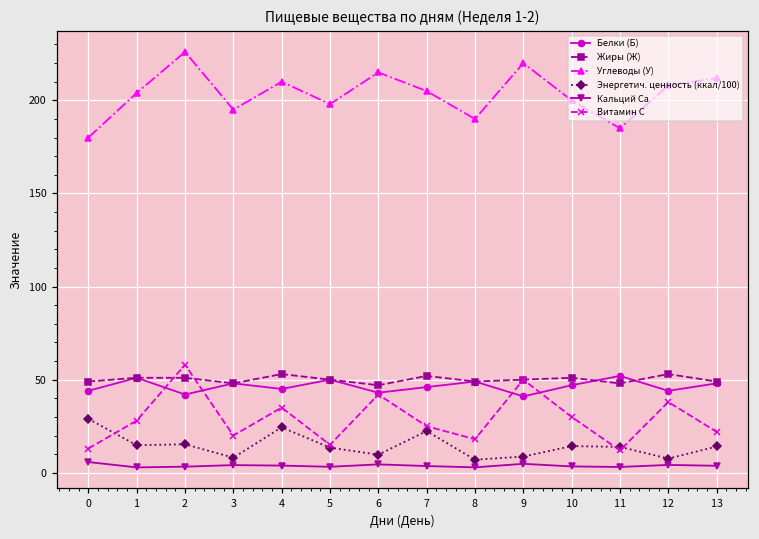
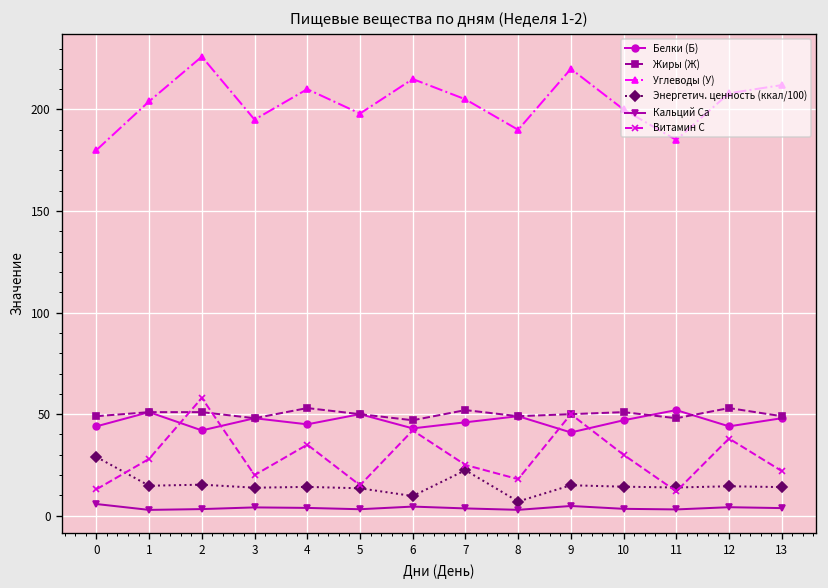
  {
    "Энергетич. ценность (ккал/100)": {
      "0": 29,
      "1": 15,
      "2": 15,
-     "3": 8,
-     "4": 24,
+     "3": 14,
+     "4": 14,
      "6": 10,
      "7": 22,
      "8": 7,
-     "9": 9,
+     "9": 15,
      "10": 14,
      "11": 14,
-     "12": 8,
+     "12": 15,
      "13": 14
    }
  }
